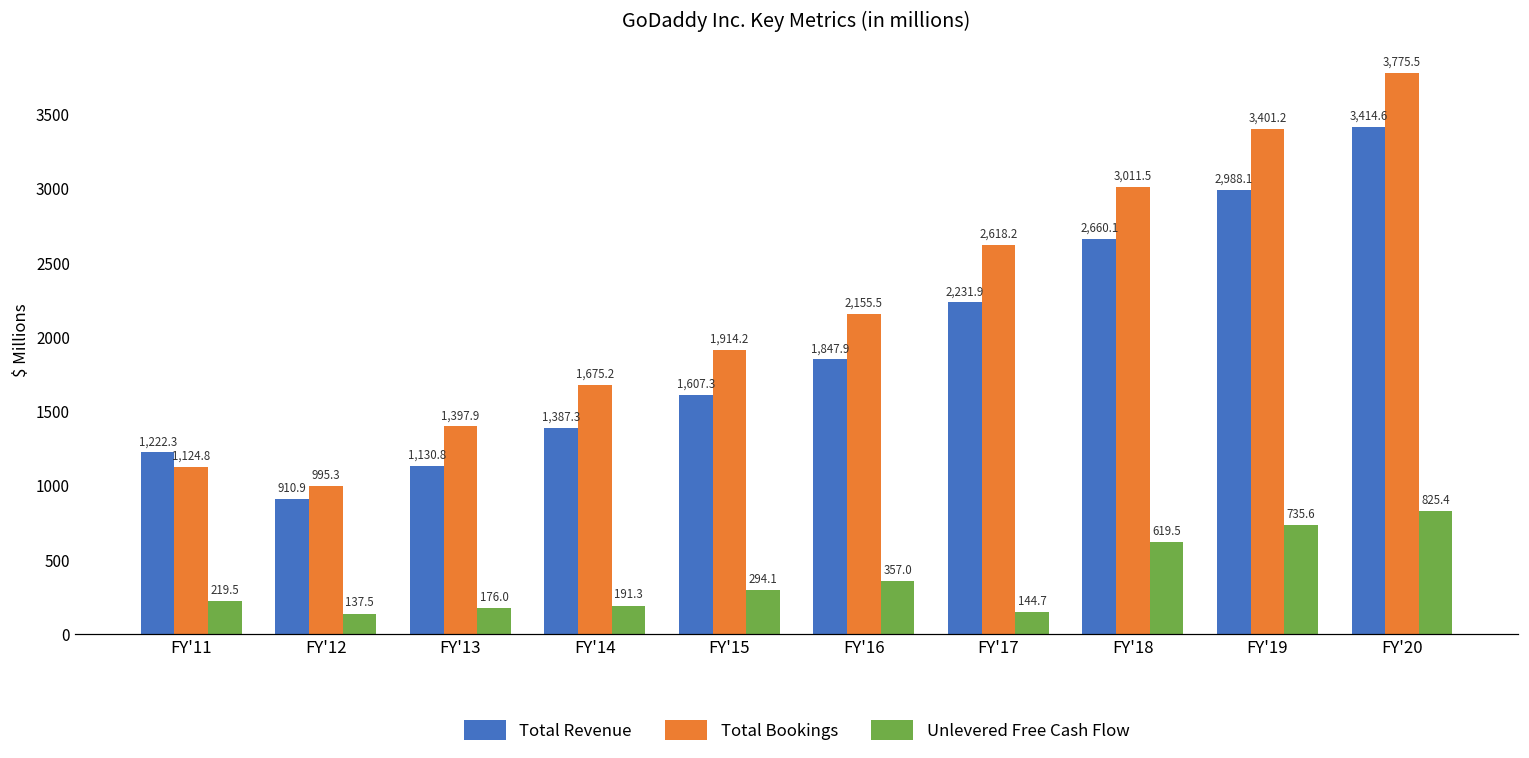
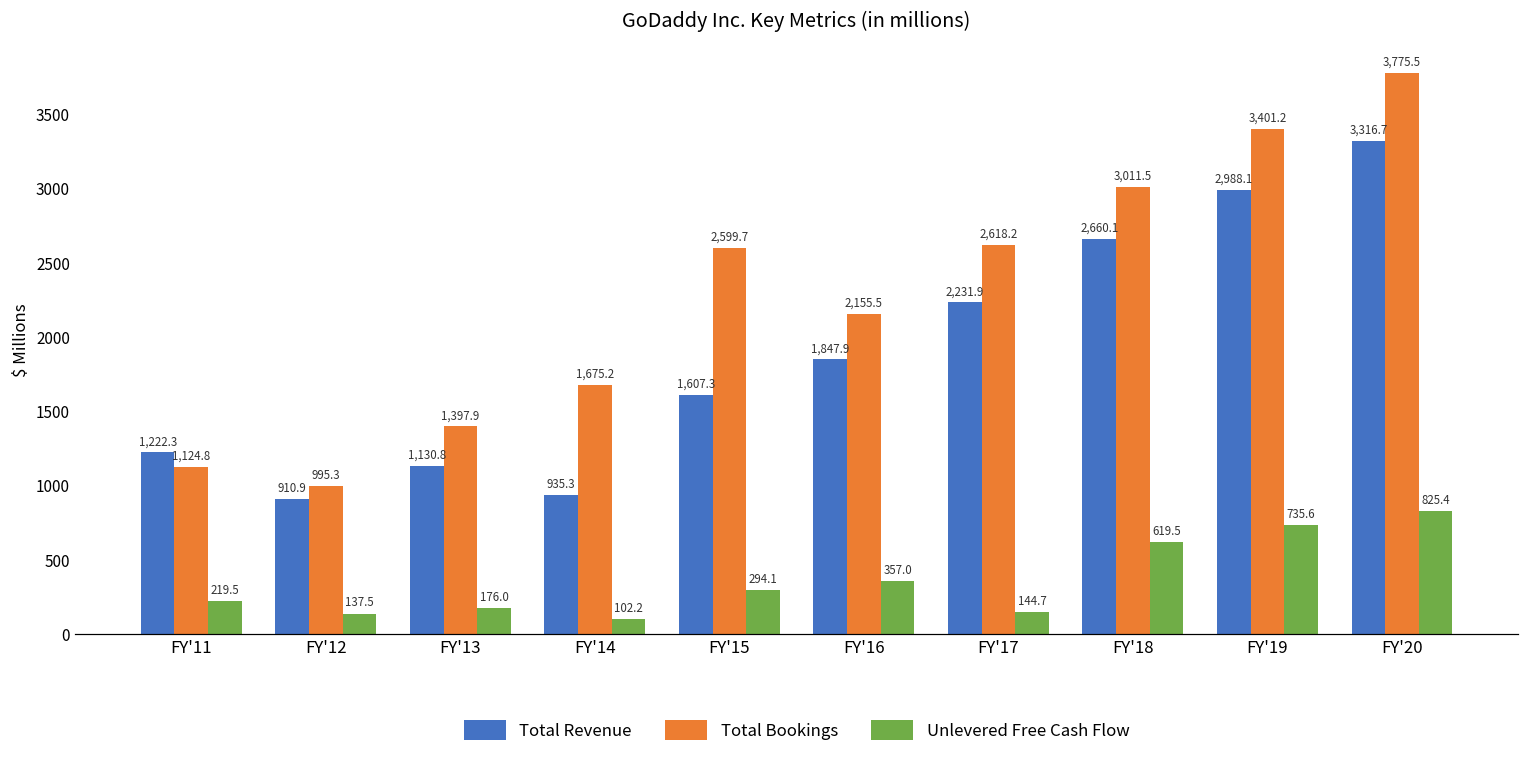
  {
    "Total Revenue": {
      "FY'11": "1,222.3",
      "FY'12": "910.9",
      "FY'13": "1,130.8",
-     "FY'14": "1,387.3",
+     "FY'14": "935.3",
      "FY'15": "1,607.3",
      "FY'16": "1,847.9",
      "FY'17": "2,231.9",
      "FY'18": "2,660.1",
      "FY'19": "2,988.1",
-     "FY'20": "3,414.6"
+     "FY'20": "3,316.7"
    },
    "Total Bookings": {
      "FY'11": "1,124.8",
      "FY'12": "995.3",
      "FY'13": "1,397.9",
      "FY'14": "1,675.2",
-     "FY'15": "1,914.2",
+     "FY'15": "2,599.7",
      "FY'16": "2,155.5",
      "FY'17": "2,618.2",
      "FY'18": "3,011.5",
      "FY'19": "3,401.2",
      "FY'20": "3,775.5"
    },
    "Unlevered Free Cash Flow": {
      "FY'11": "219.5",
      "FY'12": "137.5",
      "FY'13": "176.0",
-     "FY'14": "191.3",
+     "FY'14": "102.2",
      "FY'15": "294.1",
      "FY'16": "357.0",
      "FY'17": "144.7",
      "FY'18": "619.5",
      "FY'19": "735.6",
      "FY'20": "825.4"
    }
  }
